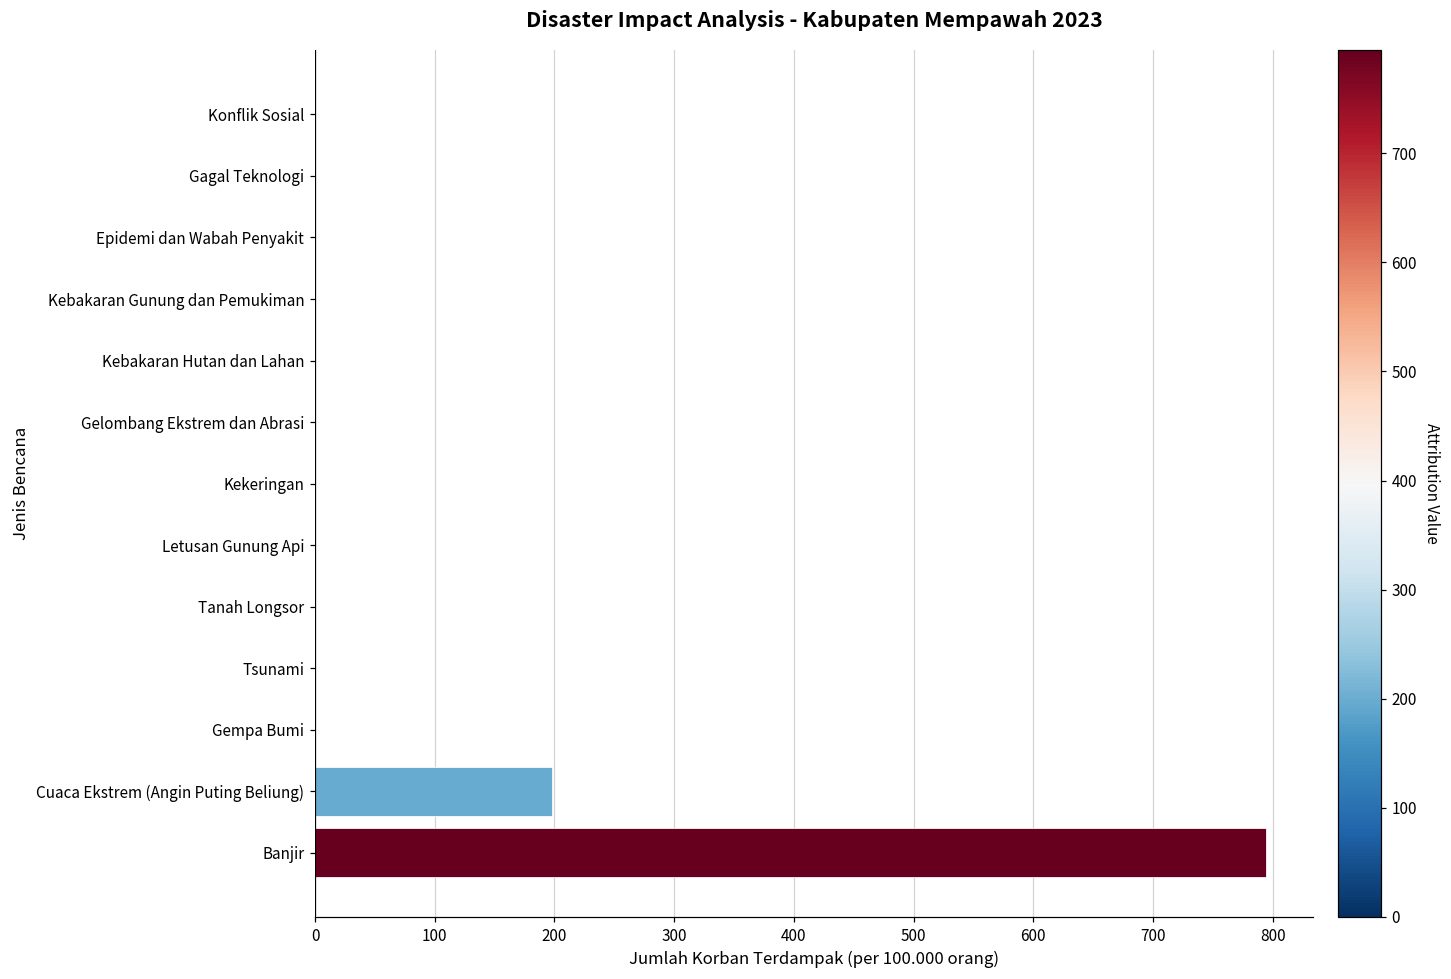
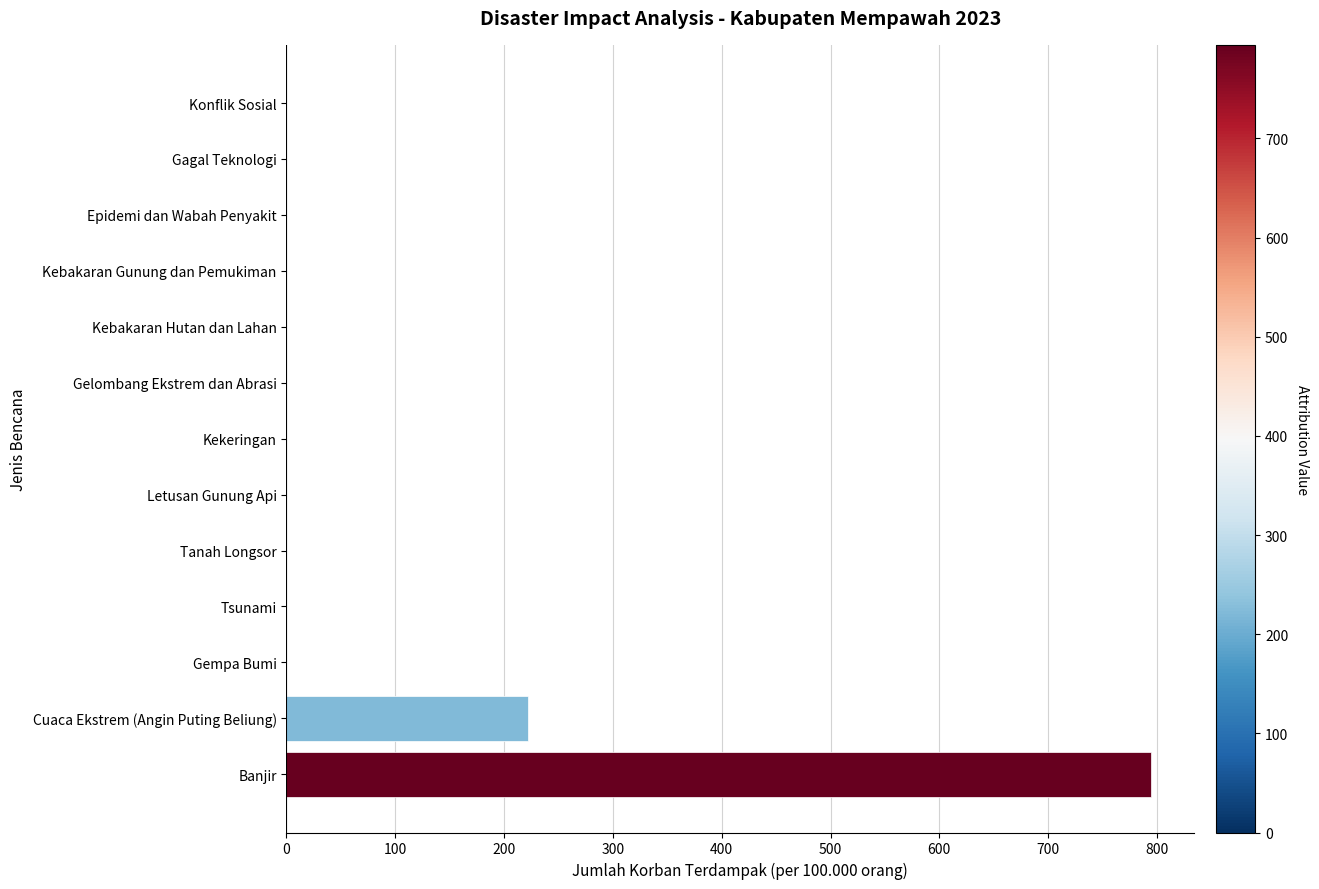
  {
    "Konflik Sosial": 0,
    "Gagal Teknologi": 0,
    "Epidemi dan Wabah Penyakit": 0,
    "Kebakaran Gunung dan Pemukiman": 0,
    "Kebakaran Hutan dan Lahan": 0,
    "Gelombang Ekstrem dan Abrasi": 0,
    "Kekeringan": 0,
    "Letusan Gunung Api": 0,
    "Tanah Longsor": 0,
    "Tsunami": 0,
    "Gempa Bumi": 0,
-   "Cuaca Ekstrem (Angin Puting Beliung)": 198,
+   "Cuaca Ekstrem (Angin Puting Beliung)": 222,
    "Banjir": 794
  }
